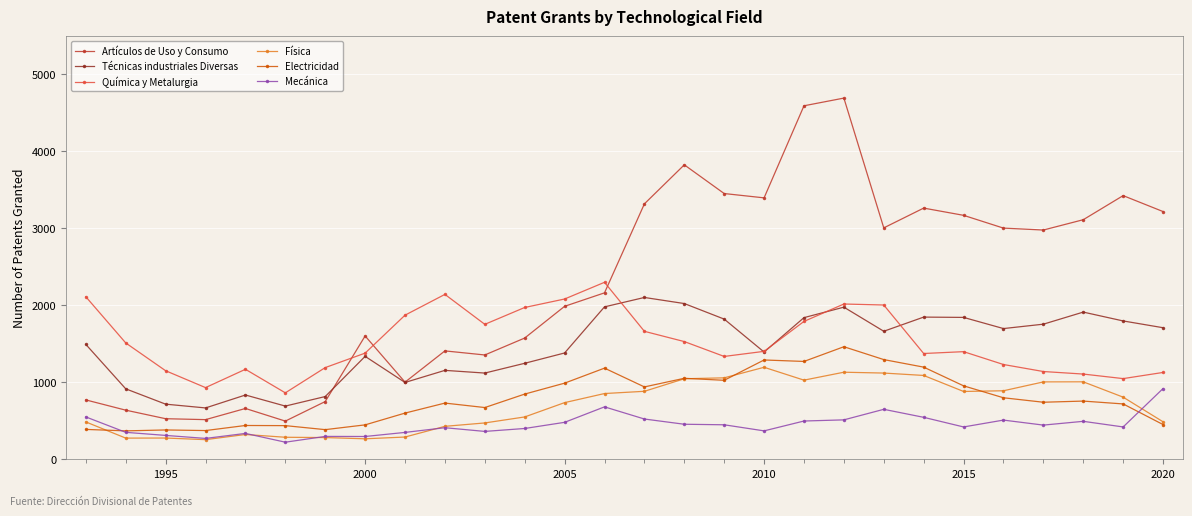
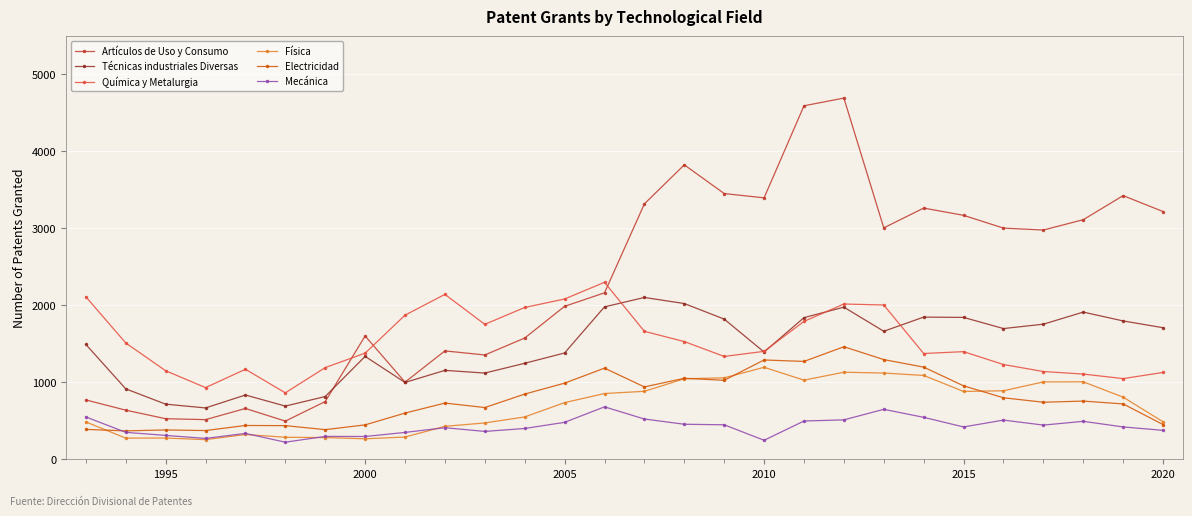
  {
    "Mecánica": {
      "1995": 300,
      "2005": 500,
-     "2010": 400,
+     "2010": 200,
      "2015": 400,
-     "2020": 900
+     "2020": 400
    }
  }
